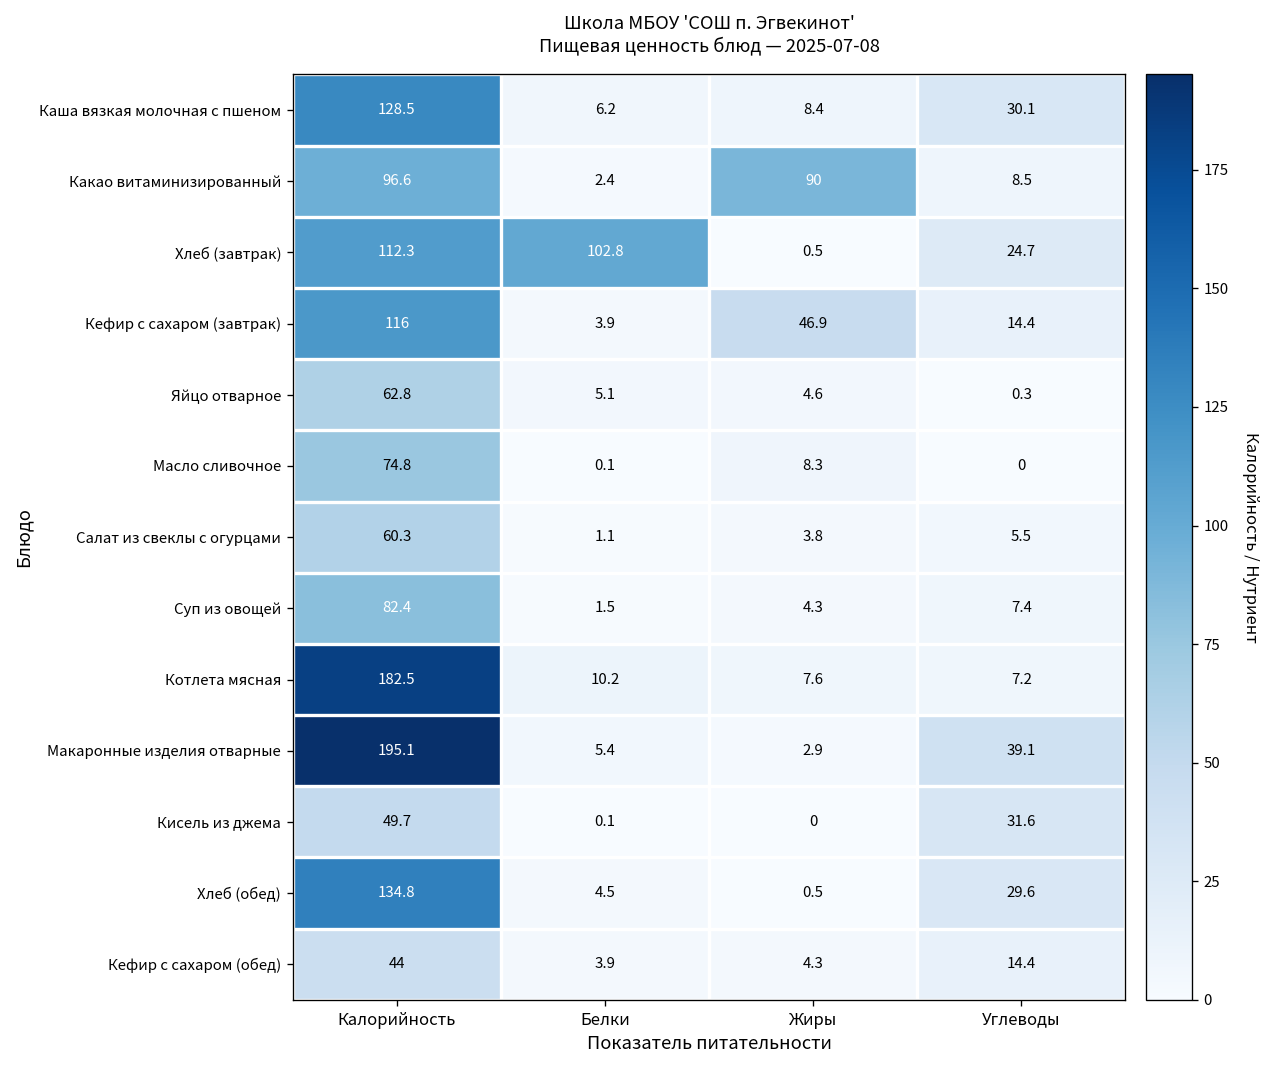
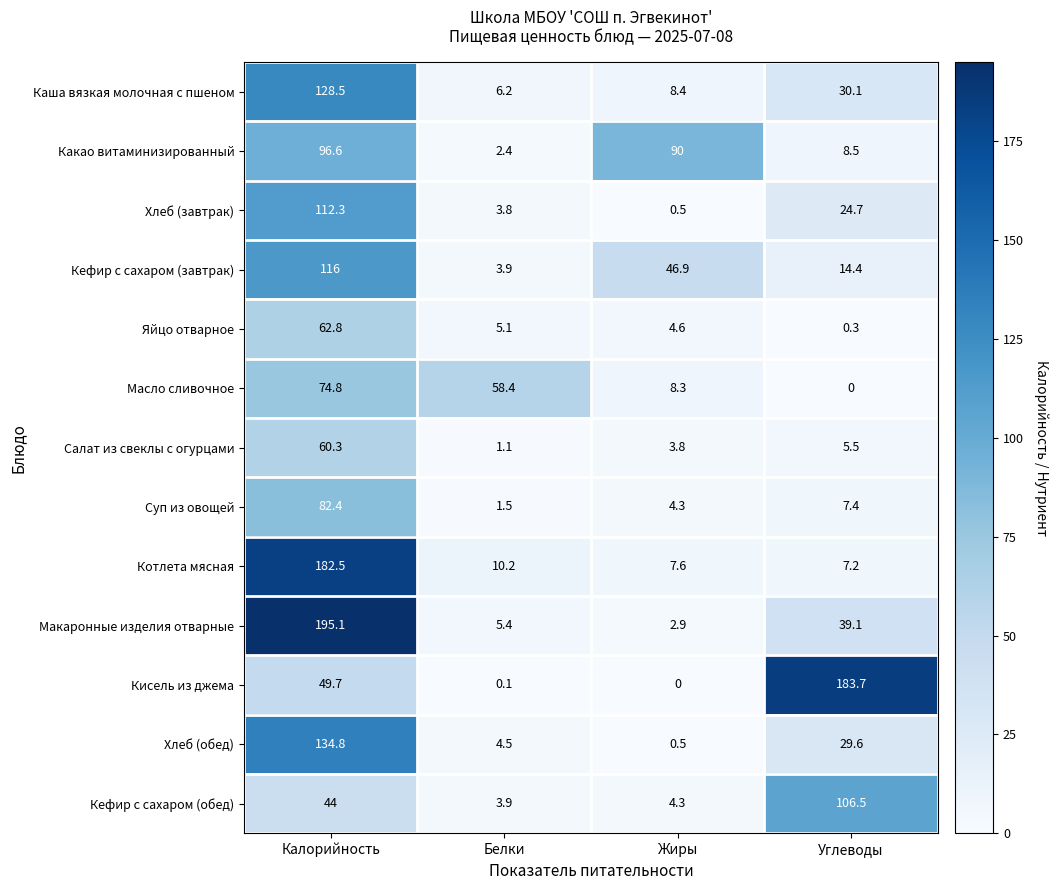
  {
    "Каша вязкая молочная с пшеном": {
      "Калорийность": 128.5,
      "Белки": 6.2,
      "Жиры": 8.4,
      "Углеводы": 30.1
    },
    "Какао витаминизированный": {
      "Калорийность": 96.6,
      "Белки": 2.4,
      "Жиры": 90,
      "Углеводы": 8.5
    },
    "Хлеб (завтрак)": {
      "Калорийность": 112.3,
-     "Белки": 102.8,
+     "Белки": 3.8,
      "Жиры": 0.5,
      "Углеводы": 24.7
    },
    "Кефир с сахаром (завтрак)": {
      "Калорийность": 116,
      "Белки": 3.9,
      "Жиры": 46.9,
      "Углеводы": 14.4
    },
    "Яйцо отварное": {
      "Калорийность": 62.8,
      "Белки": 5.1,
      "Жиры": 4.6,
      "Углеводы": 0.3
    },
    "Масло сливочное": {
      "Калорийность": 74.8,
-     "Белки": 0.1,
+     "Белки": 58.4,
      "Жиры": 8.3,
      "Углеводы": 0
    },
    "Салат из свеклы с огурцами": {
      "Калорийность": 60.3,
      "Белки": 1.1,
      "Жиры": 3.8,
      "Углеводы": 5.5
    },
    "Суп из овощей": {
      "Калорийность": 82.4,
      "Белки": 1.5,
      "Жиры": 4.3,
      "Углеводы": 7.4
    },
    "Котлета мясная": {
      "Калорийность": 182.5,
      "Белки": 10.2,
      "Жиры": 7.6,
      "Углеводы": 7.2
    },
    "Макаронные изделия отварные": {
      "Калорийность": 195.1,
      "Белки": 5.4,
      "Жиры": 2.9,
      "Углеводы": 39.1
    },
    "Кисель из джема": {
      "Калорийность": 49.7,
      "Белки": 0.1,
      "Жиры": 0,
-     "Углеводы": 31.6
+     "Углеводы": 183.7
    },
    "Хлеб (обед)": {
      "Калорийность": 134.8,
      "Белки": 4.5,
      "Жиры": 0.5,
      "Углеводы": 29.6
    },
    "Кефир с сахаром (обед)": {
      "Калорийность": 44,
      "Белки": 3.9,
      "Жиры": 4.3,
-     "Углеводы": 14.4
+     "Углеводы": 106.5
    }
  }
